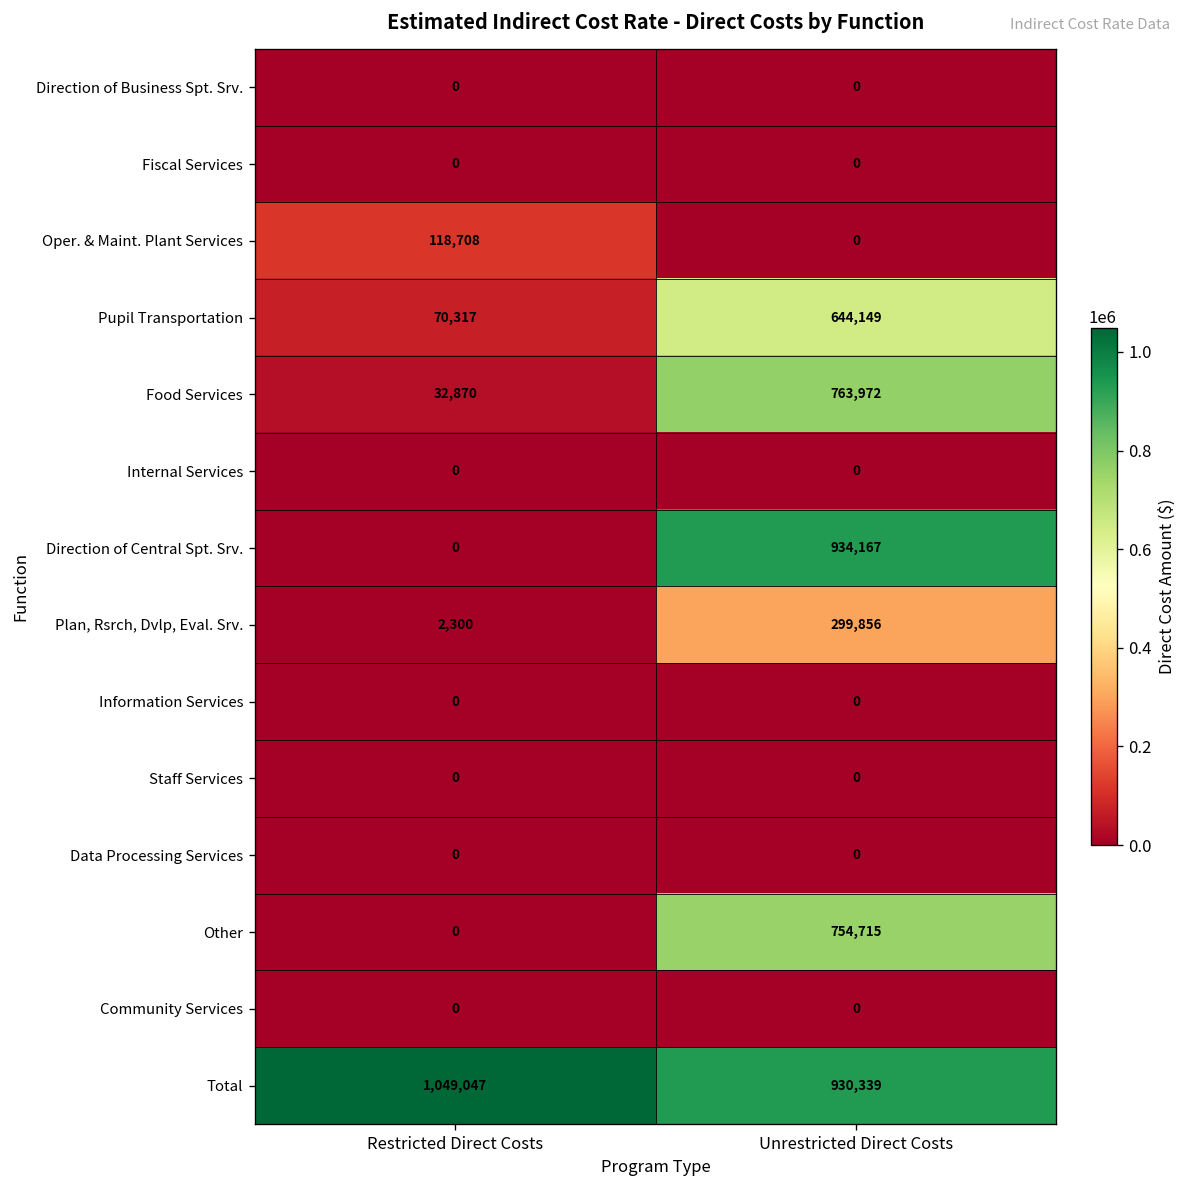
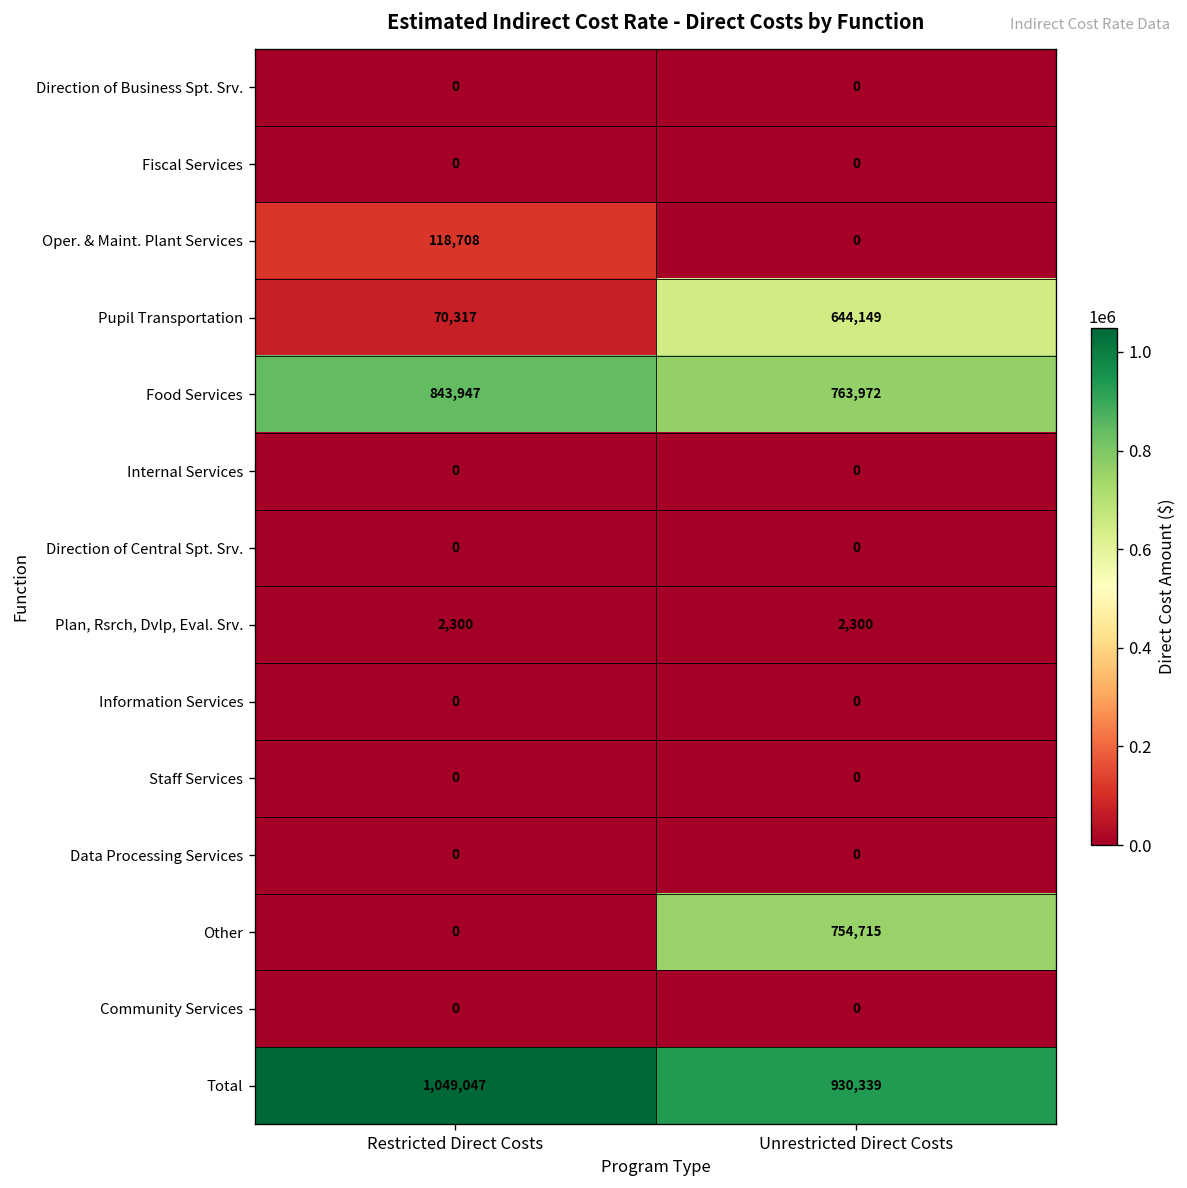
  {
    "Direction of Business Spt. Srv.": {
      "Restricted Direct Costs": "0",
      "Unrestricted Direct Costs": "0"
    },
    "Fiscal Services": {
      "Restricted Direct Costs": "0",
      "Unrestricted Direct Costs": "0"
    },
    "Oper. & Maint. Plant Services": {
      "Restricted Direct Costs": "118,708",
      "Unrestricted Direct Costs": "0"
    },
    "Pupil Transportation": {
      "Restricted Direct Costs": "70,317",
      "Unrestricted Direct Costs": "644,149"
    },
    "Food Services": {
-     "Restricted Direct Costs": "32,870",
+     "Restricted Direct Costs": "843,947",
      "Unrestricted Direct Costs": "763,972"
    },
    "Internal Services": {
      "Restricted Direct Costs": "0",
      "Unrestricted Direct Costs": "0"
    },
    "Direction of Central Spt. Srv.": {
      "Restricted Direct Costs": "0",
-     "Unrestricted Direct Costs": "934,167"
+     "Unrestricted Direct Costs": "0"
    },
    "Plan, Rsrch, Dvlp, Eval. Srv.": {
      "Restricted Direct Costs": "2,300",
-     "Unrestricted Direct Costs": "299,856"
+     "Unrestricted Direct Costs": "2,300"
    },
    "Information Services": {
      "Restricted Direct Costs": "0",
      "Unrestricted Direct Costs": "0"
    },
    "Staff Services": {
      "Restricted Direct Costs": "0",
      "Unrestricted Direct Costs": "0"
    },
    "Data Processing Services": {
      "Restricted Direct Costs": "0",
      "Unrestricted Direct Costs": "0"
    },
    "Other": {
      "Restricted Direct Costs": "0",
      "Unrestricted Direct Costs": "754,715"
    },
    "Community Services": {
      "Restricted Direct Costs": "0",
      "Unrestricted Direct Costs": "0"
    },
    "Total": {
      "Restricted Direct Costs": "1,049,047",
      "Unrestricted Direct Costs": "930,339"
    }
  }
